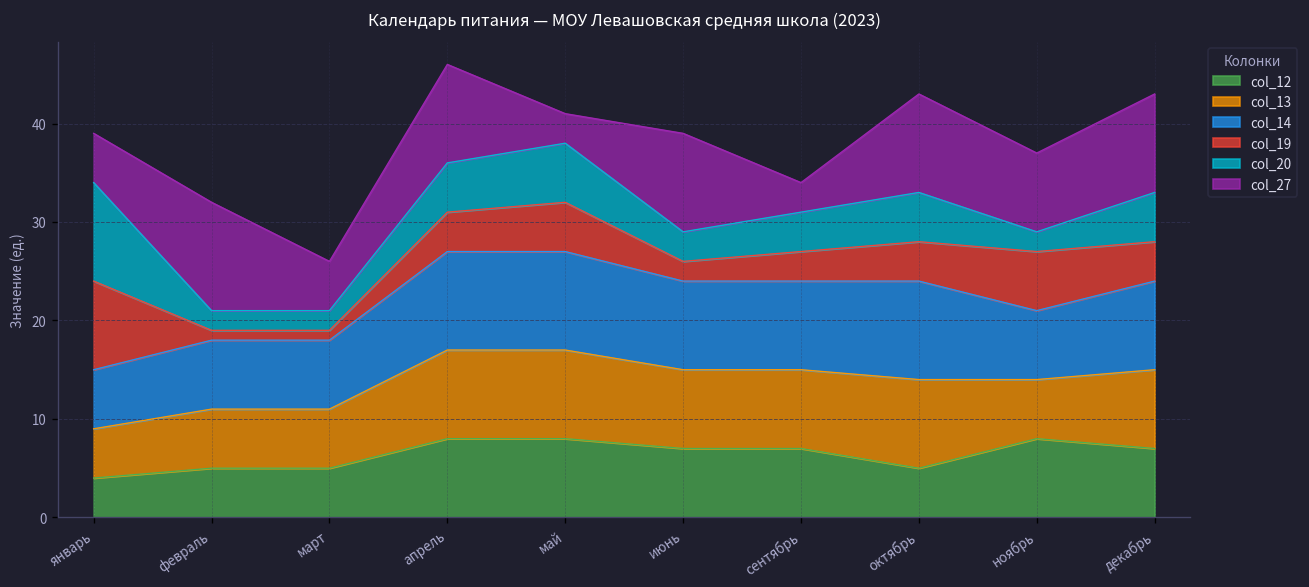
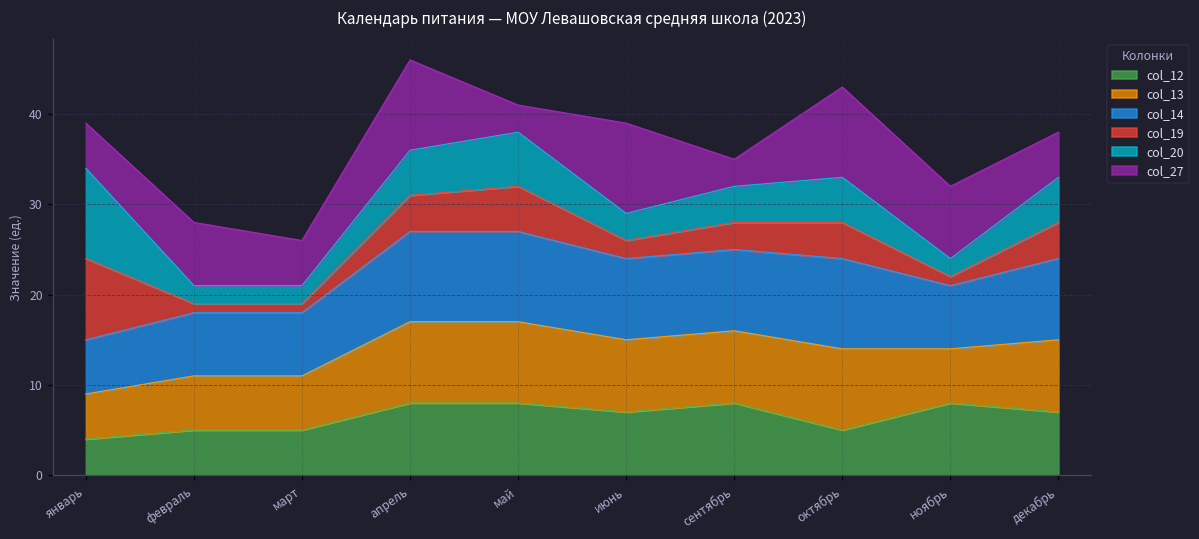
  {
    "col_12": {
      "январь": 4,
      "февраль": 5,
      "март": 5,
      "апрель": 8,
      "май": 8,
      "июнь": 7,
-     "сентябрь": 7,
+     "сентябрь": 8,
      "октябрь": 5,
      "ноябрь": 8,
      "декабрь": 7
    },
    "col_13": {
      "январь": 5,
      "февраль": 6,
      "март": 6,
      "апрель": 9,
      "май": 9,
      "июнь": 8,
      "сентябрь": 8,
      "октябрь": 9,
      "ноябрь": 6,
      "декабрь": 8
    },
    "col_19": {
      "январь": 9,
      "февраль": 1,
      "март": 1,
      "апрель": 4,
      "май": 5,
      "июнь": 2,
      "сентябрь": 3,
      "октябрь": 4,
-     "ноябрь": 6,
+     "ноябрь": 1,
      "декабрь": 4
    },
    "col_27": {
      "январь": 5,
-     "февраль": 11,
+     "февраль": 7,
      "март": 5,
      "апрель": 10,
      "май": 3,
      "июнь": 10,
      "сентябрь": 3,
      "октябрь": 10,
      "ноябрь": 8,
-     "декабрь": 10
+     "декабрь": 5
    }
  }
